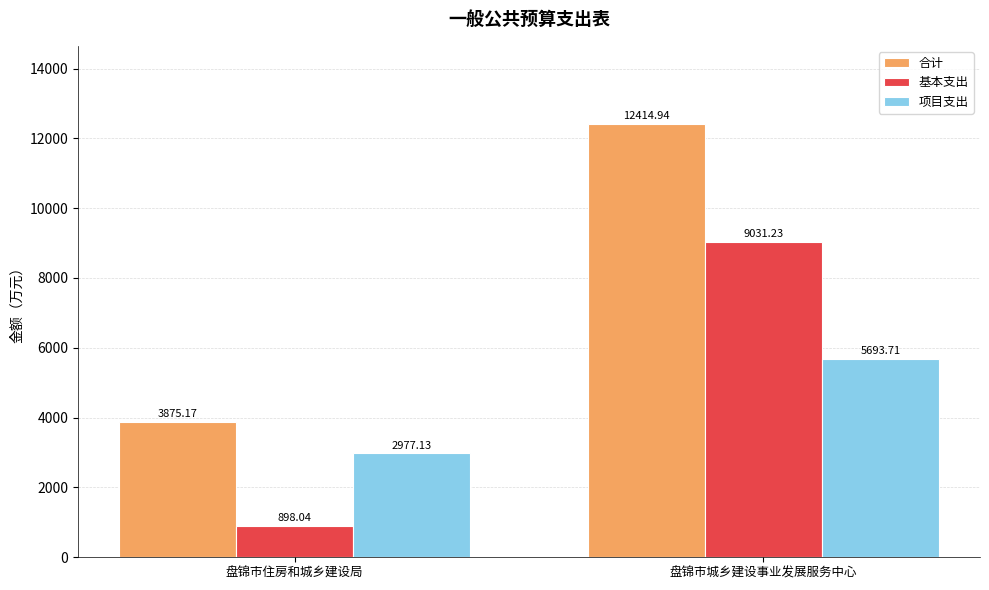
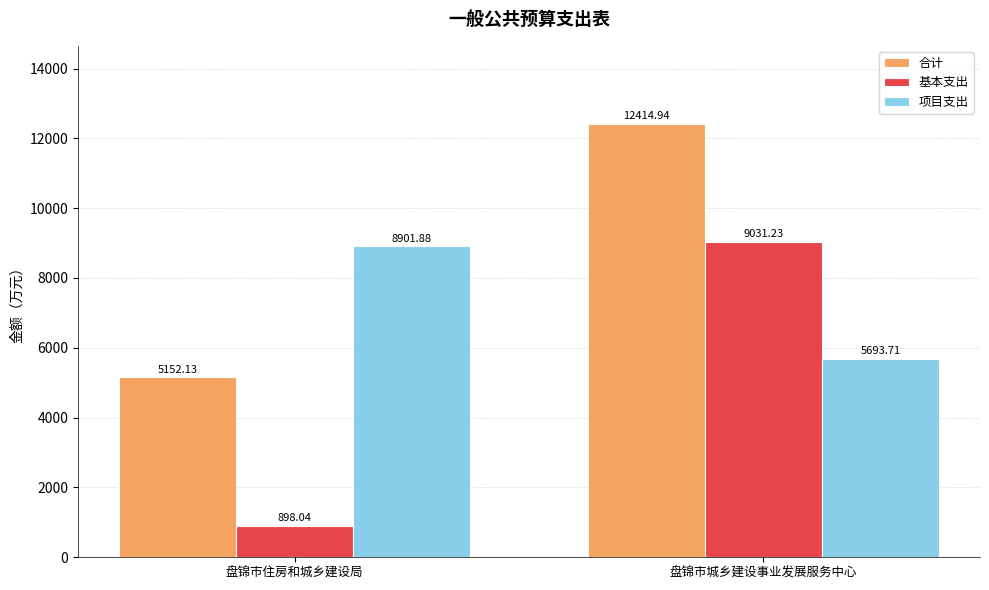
  {
    "合计": {
-     "盘锦市住房和城乡建设局": 3875.17,
+     "盘锦市住房和城乡建设局": 5152.13,
      "盘锦市城乡建设事业发展服务中心": 12414.94
    },
    "基本支出": {
      "盘锦市住房和城乡建设局": 898.04,
      "盘锦市城乡建设事业发展服务中心": 9031.23
    },
    "项目支出": {
-     "盘锦市住房和城乡建设局": 2977.13,
+     "盘锦市住房和城乡建设局": 8901.88,
      "盘锦市城乡建设事业发展服务中心": 5693.71
    }
  }
